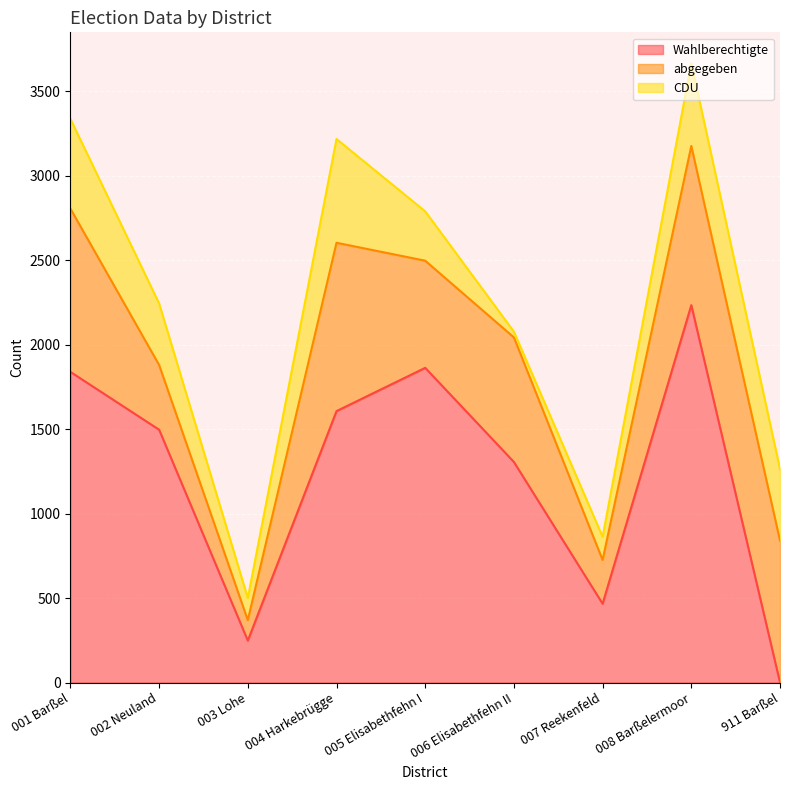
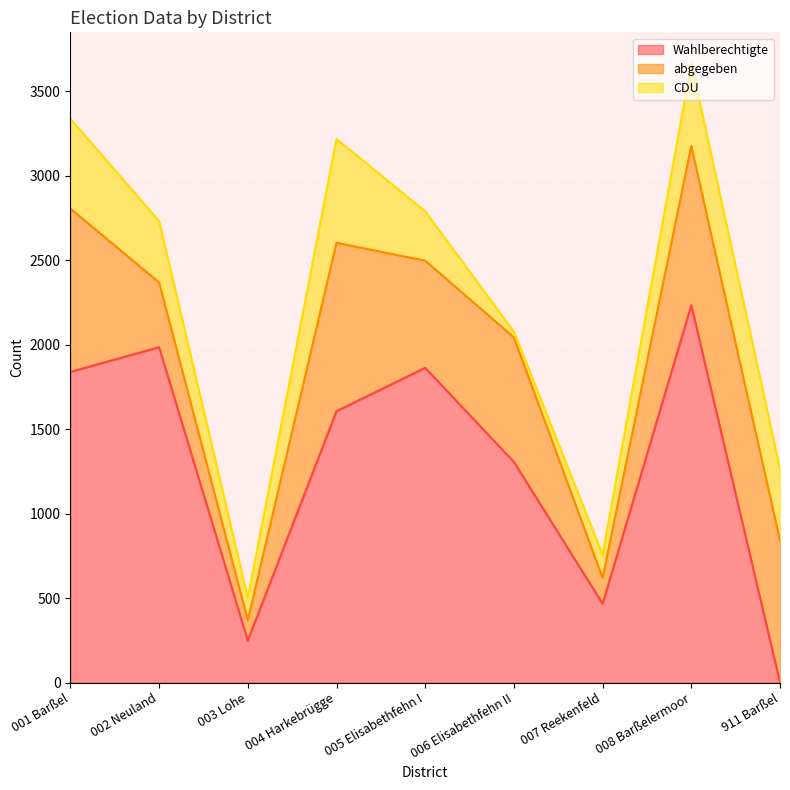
  {
    "Wahlberechtigte": {
      "001 Barßel": 1840,
-     "002 Neuland": 1500,
+     "002 Neuland": 1980,
      "003 Lohe": 250,
      "004 Harkebrügge": 1610,
      "005 Elisabethfehn I": 1860,
      "006 Elisabethfehn II": 1310,
      "007 Reekenfeld": 470,
      "008 Barßelermoor": 2230,
      "911 Barßel": 0
    },
    "abgegeben": {
      "001 Barßel": 970,
      "002 Neuland": 380,
      "003 Lohe": 120,
      "004 Harkebrügge": 1000,
      "005 Elisabethfehn I": 630,
      "006 Elisabethfehn II": 740,
-     "007 Reekenfeld": 260,
+     "007 Reekenfeld": 150,
      "008 Barßelermoor": 940,
      "911 Barßel": 840
    },
    "CDU": {
      "001 Barßel": 530,
      "002 Neuland": 360,
      "003 Lohe": 130,
      "004 Harkebrügge": 610,
      "005 Elisabethfehn I": 290,
      "006 Elisabethfehn II": 30,
      "007 Reekenfeld": 140,
      "911 Barßel": 420
    }
  }
